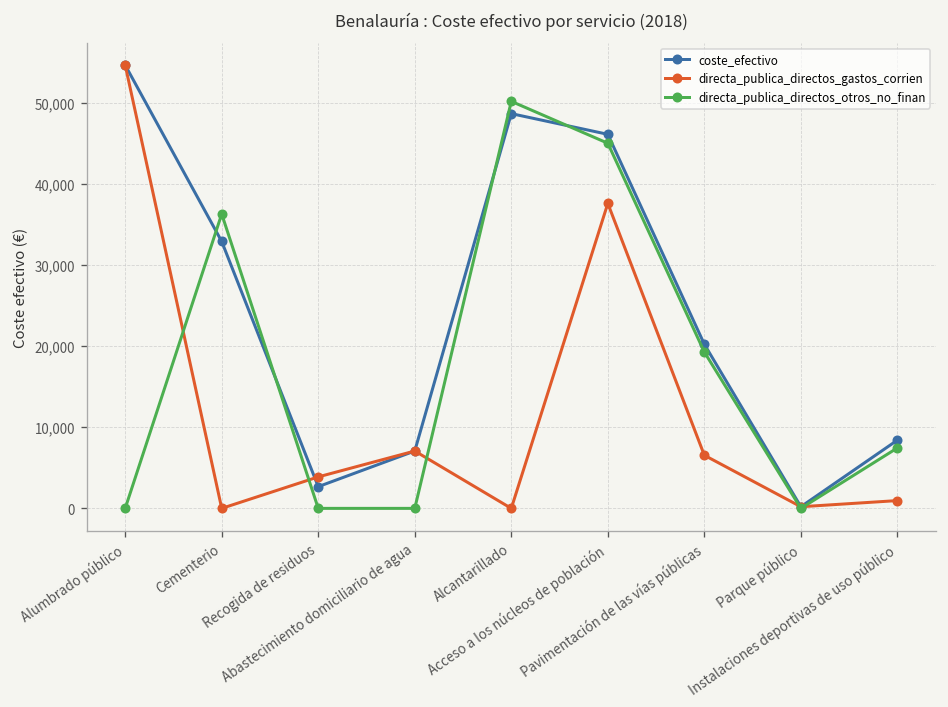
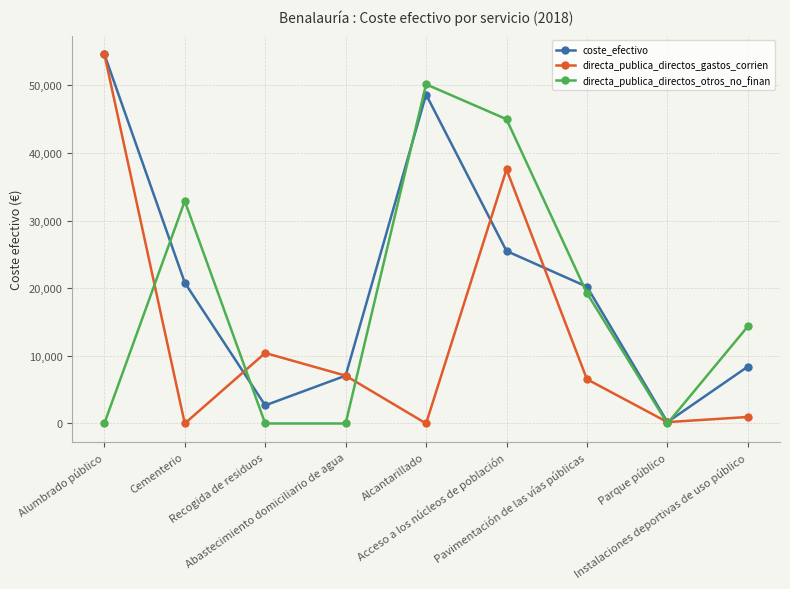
  {
    "coste_efectivo": {
-     "Cementerio": "33,000",
+     "Cementerio": "21,000",
      "Recogida de residuos": "3,000",
      "Alcantarillado": "49,000",
-     "Acceso a los núcleos de población": "46,000",
+     "Acceso a los núcleos de población": "26,000",
      "Pavimentación de las vías públicas": "20,000",
      "Instalaciones deportivas de uso público": "8,000"
    },
    "directa_publica_directos_gastos_corrien": {
      "Cementerio": "0",
-     "Recogida de residuos": "4,000",
+     "Recogida de residuos": "10,000",
      "Alcantarillado": "0",
      "Acceso a los núcleos de población": "38,000",
      "Pavimentación de las vías públicas": "7,000",
      "Instalaciones deportivas de uso público": "1,000"
    },
    "directa_publica_directos_otros_no_finan": {
      "Alumbrado público": "0",
-     "Cementerio": "36,000",
+     "Cementerio": "33,000",
      "Recogida de residuos": "0",
      "Abastecimiento domiciliario de agua": "0",
      "Alcantarillado": "50,000",
      "Acceso a los núcleos de población": "45,000",
      "Pavimentación de las vías públicas": "19,000",
-     "Instalaciones deportivas de uso público": "7,000"
+     "Instalaciones deportivas de uso público": "14,000"
    }
  }
